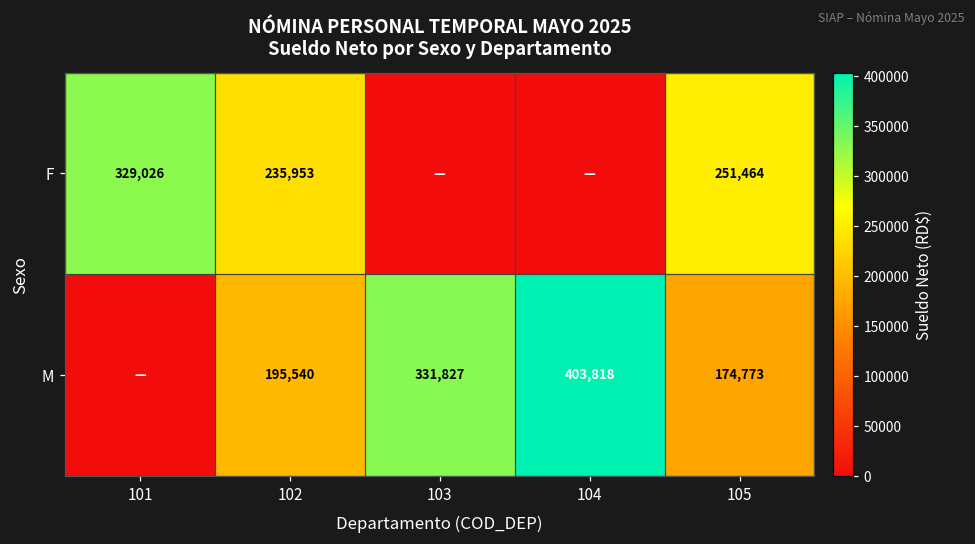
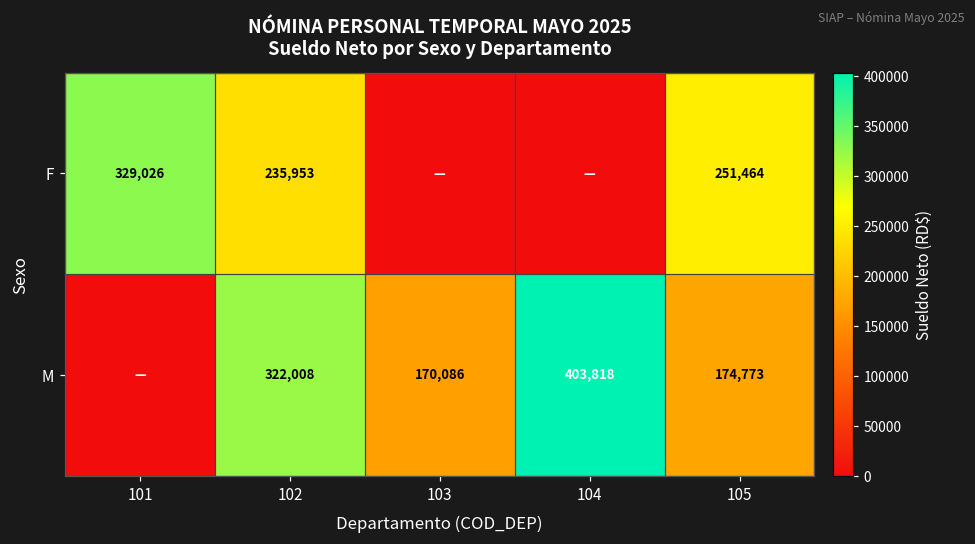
  {
    "F": {
      "101": "329,026",
      "102": "235,953",
      "105": "251,464"
    },
    "M": {
-     "102": "195,540",
-     "103": "331,827",
+     "102": "322,008",
+     "103": "170,086",
      "104": "403,818",
      "105": "174,773"
    }
  }
